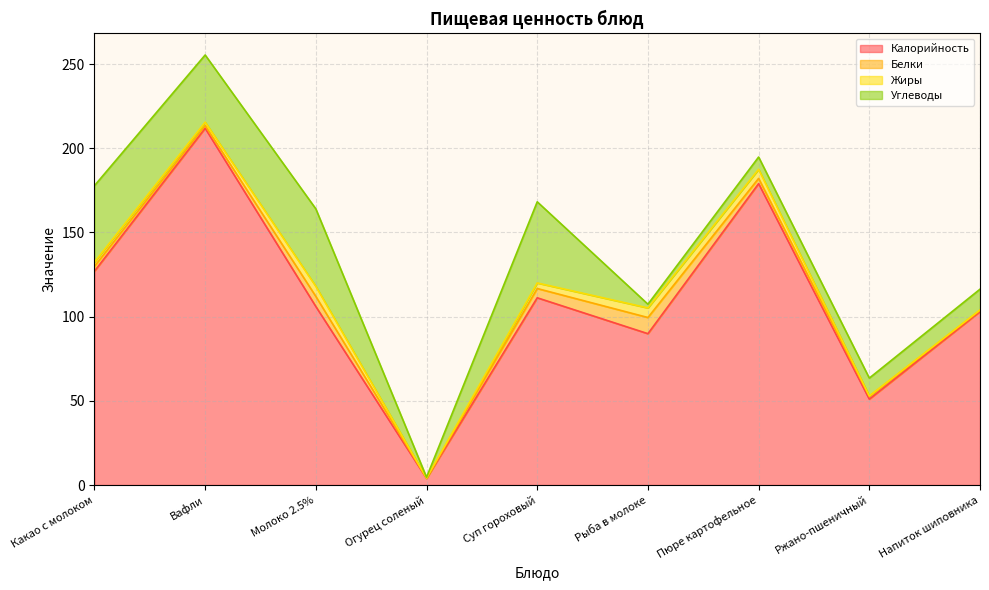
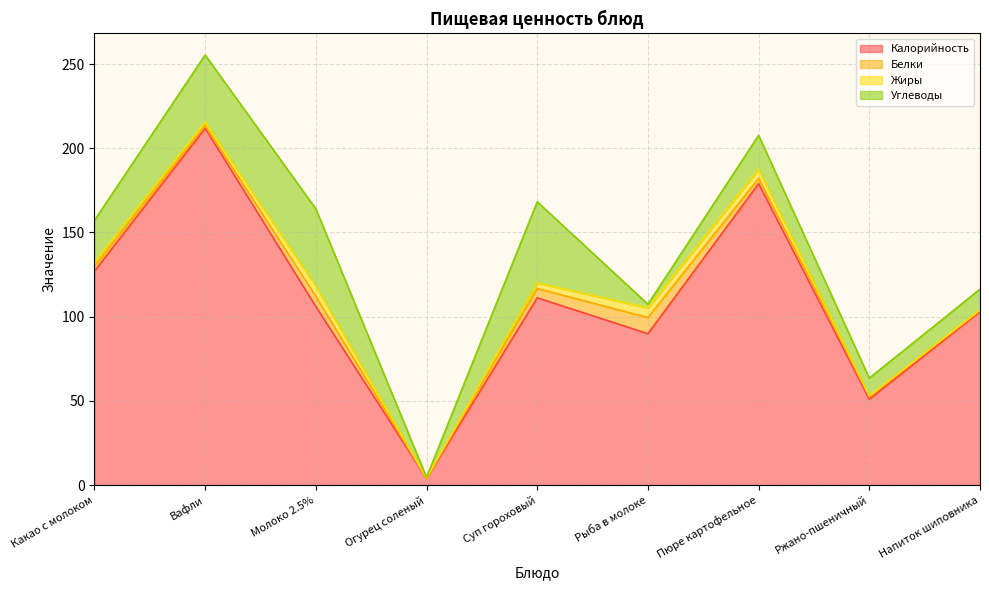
  {
    "Калорийность": {
      "Какао с молоком": 127,
      "Вафли": 212,
      "Молоко 2.5%": 106,
      "Суп гороховый": 111,
      "Рыба в молоке": 90,
      "Пюре картофельное": 179,
      "Ржано-пшеничный": 51
    },
    "Углеводы": {
-     "Какао с молоком": 45,
+     "Какао с молоком": 25,
      "Вафли": 40,
      "Молоко 2.5%": 46,
      "Суп гороховый": 48,
      "Рыба в молоке": 2,
-     "Пюре картофельное": 7,
+     "Пюре картофельное": 20,
      "Ржано-пшеничный": 11,
      "Напиток шиповника": 12
    }
  }
